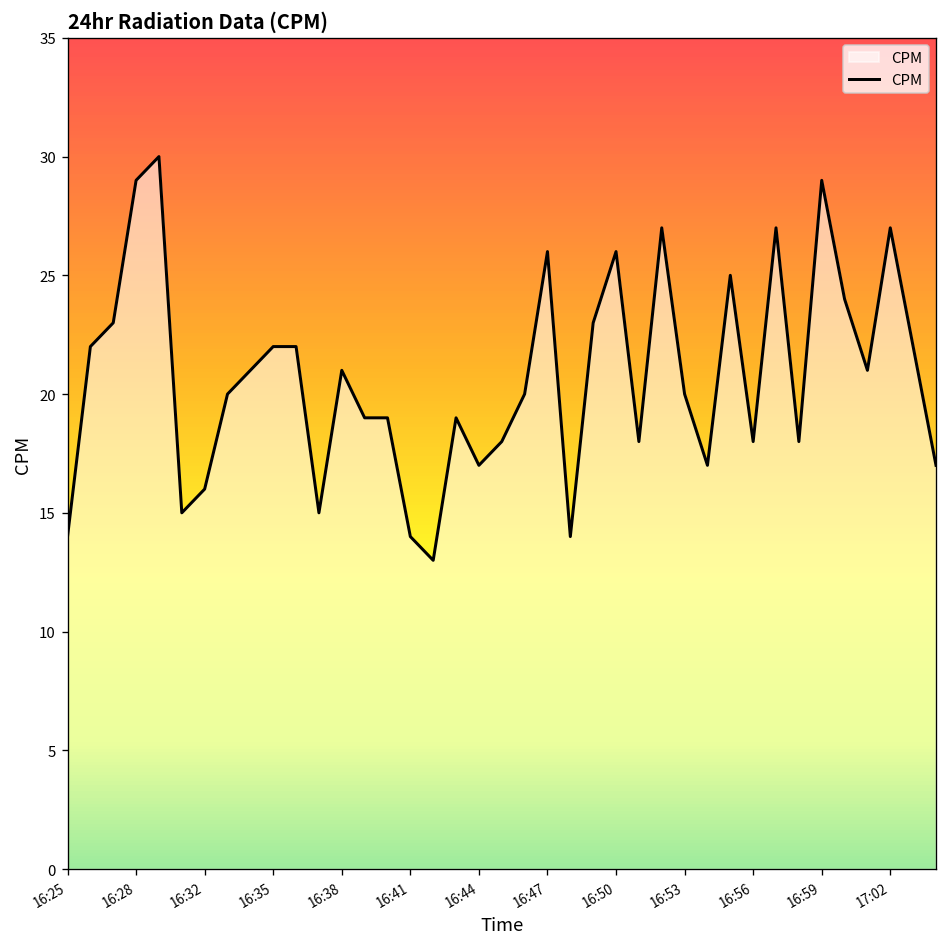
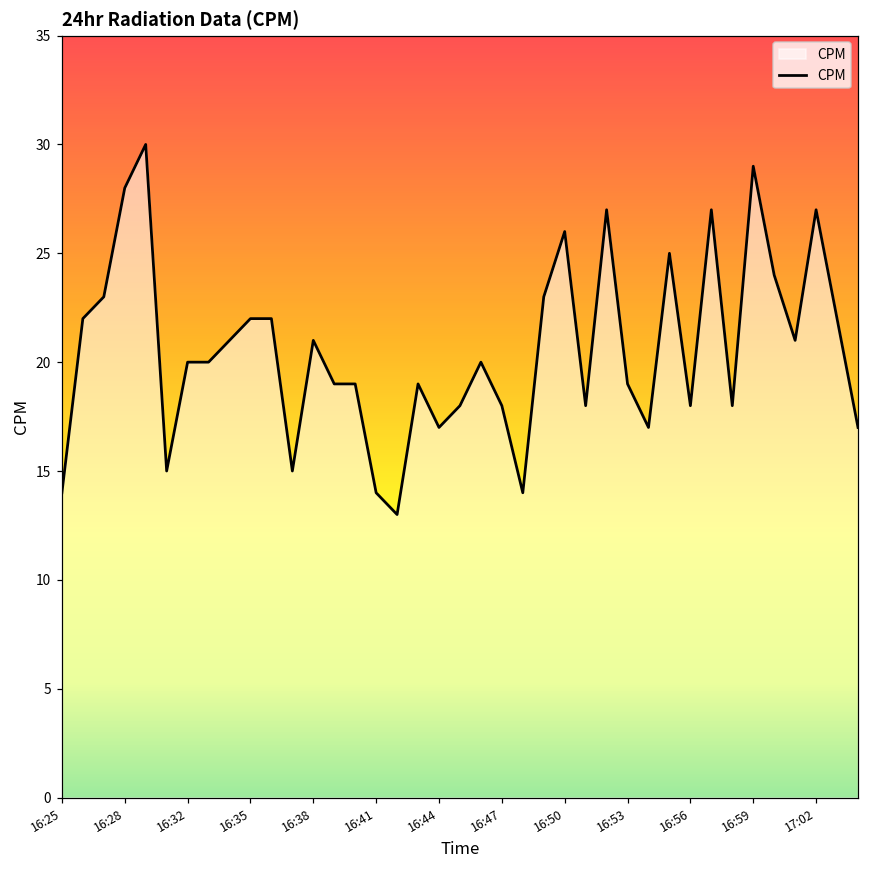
  {
    "16:25": 14,
-   "16:28": 29,
-   "16:32": 16,
+   "16:28": 28,
+   "16:32": 20,
    "16:35": 22,
    "16:38": 21,
    "16:41": 14,
    "16:44": 17,
-   "16:47": 26,
+   "16:47": 18,
    "16:50": 26,
-   "16:53": 20,
+   "16:53": 19,
    "16:56": 18,
    "16:59": 29,
    "17:02": 27
  }
